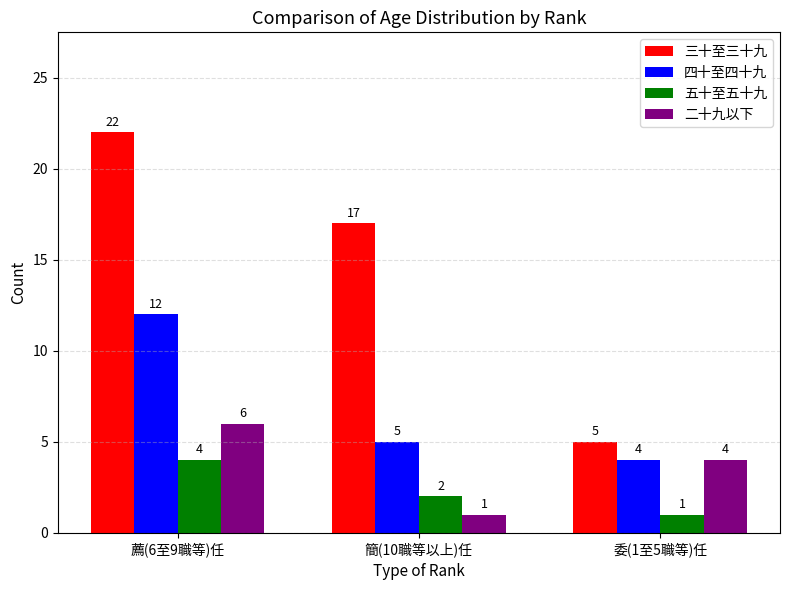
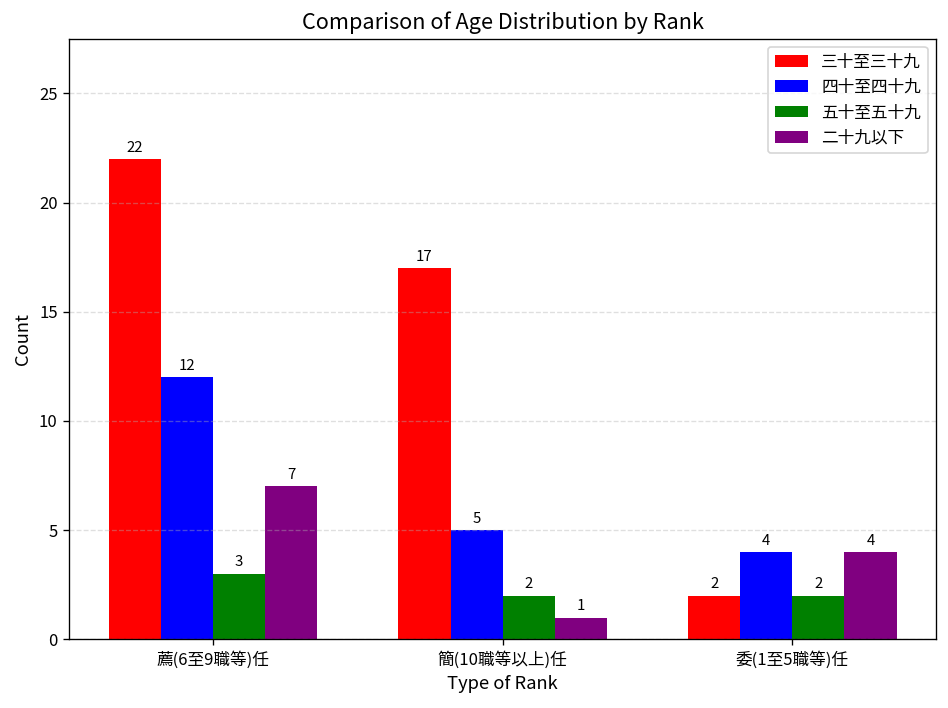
  {
    "三十至三十九": {
      "薦(6至9職等)任": 22,
      "簡(10職等以上)任": 17,
-     "委(1至5職等)任": 5
+     "委(1至5職等)任": 2
    },
    "四十至四十九": {
      "薦(6至9職等)任": 12,
      "簡(10職等以上)任": 5,
      "委(1至5職等)任": 4
    },
    "五十至五十九": {
-     "薦(6至9職等)任": 4,
+     "薦(6至9職等)任": 3,
      "簡(10職等以上)任": 2,
-     "委(1至5職等)任": 1
+     "委(1至5職等)任": 2
    },
    "二十九以下": {
-     "薦(6至9職等)任": 6,
+     "薦(6至9職等)任": 7,
      "簡(10職等以上)任": 1,
      "委(1至5職等)任": 4
    }
  }
